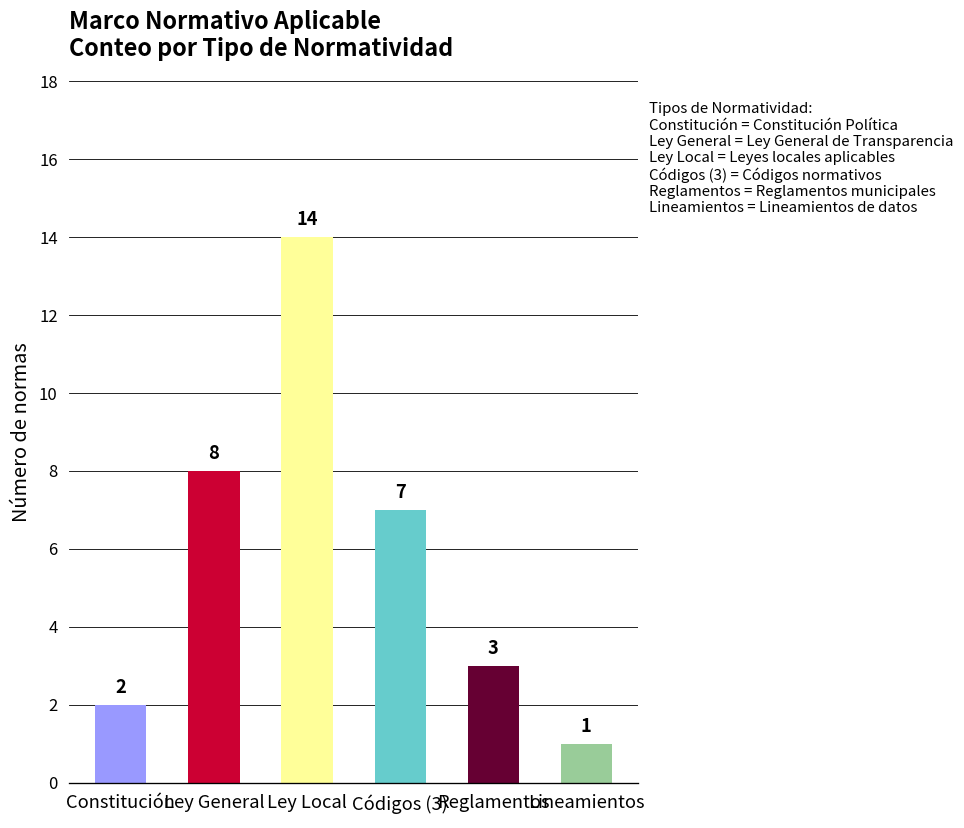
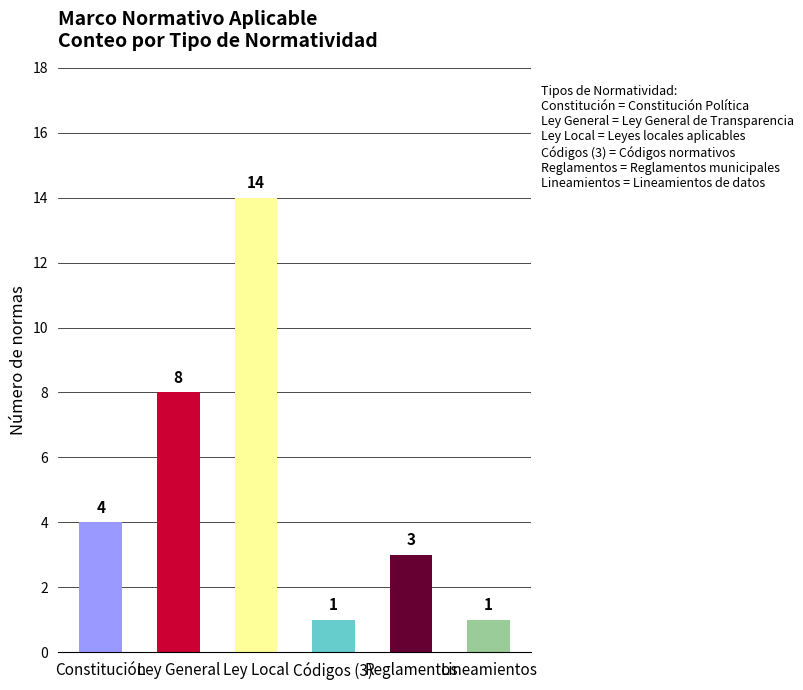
  {
-   "Constitución": 2,
+   "Constitución": 4,
    "Ley General": 8,
    "Ley Local": 14,
-   "Códigos (3)": 7
+   "Códigos (3)": 1
  }
